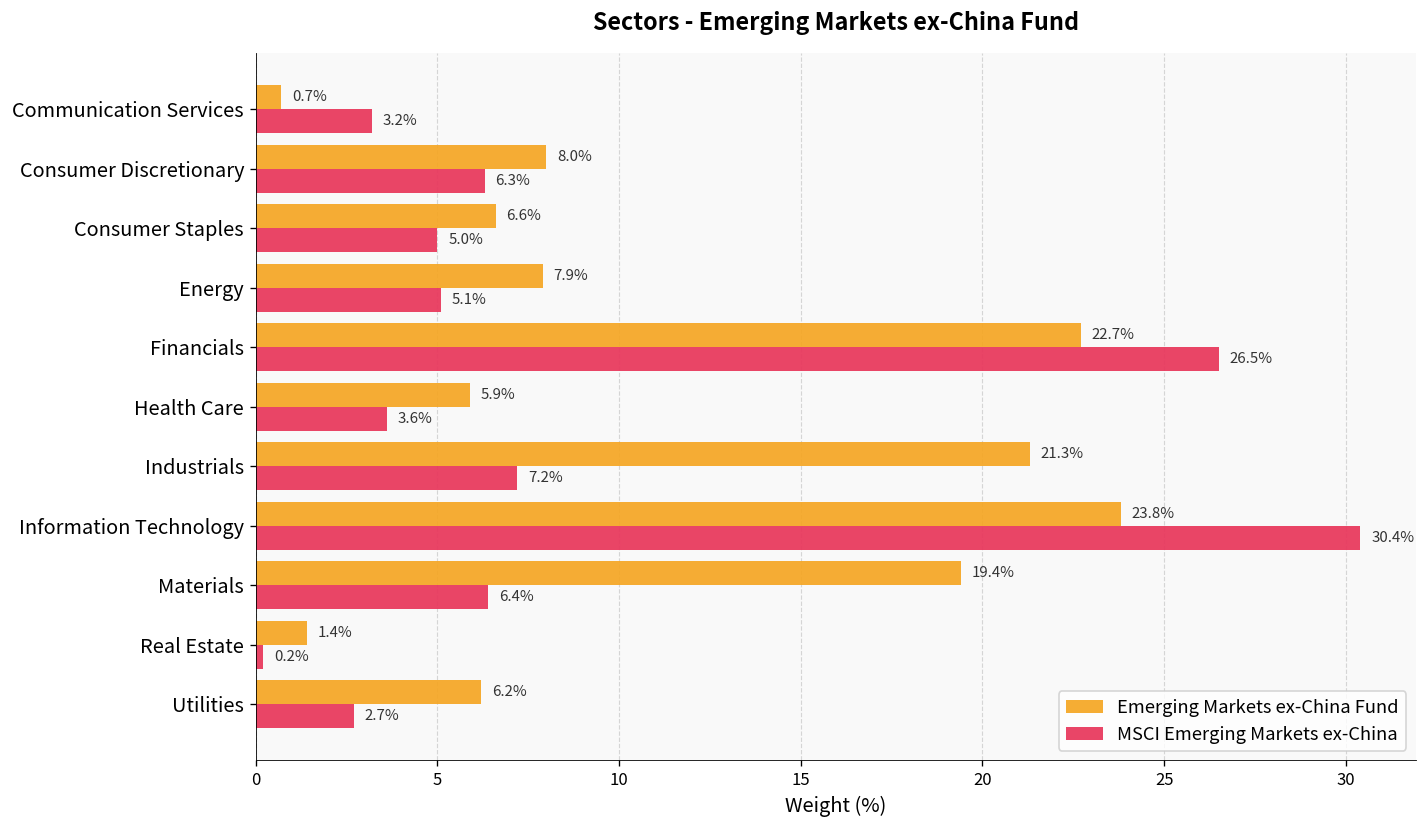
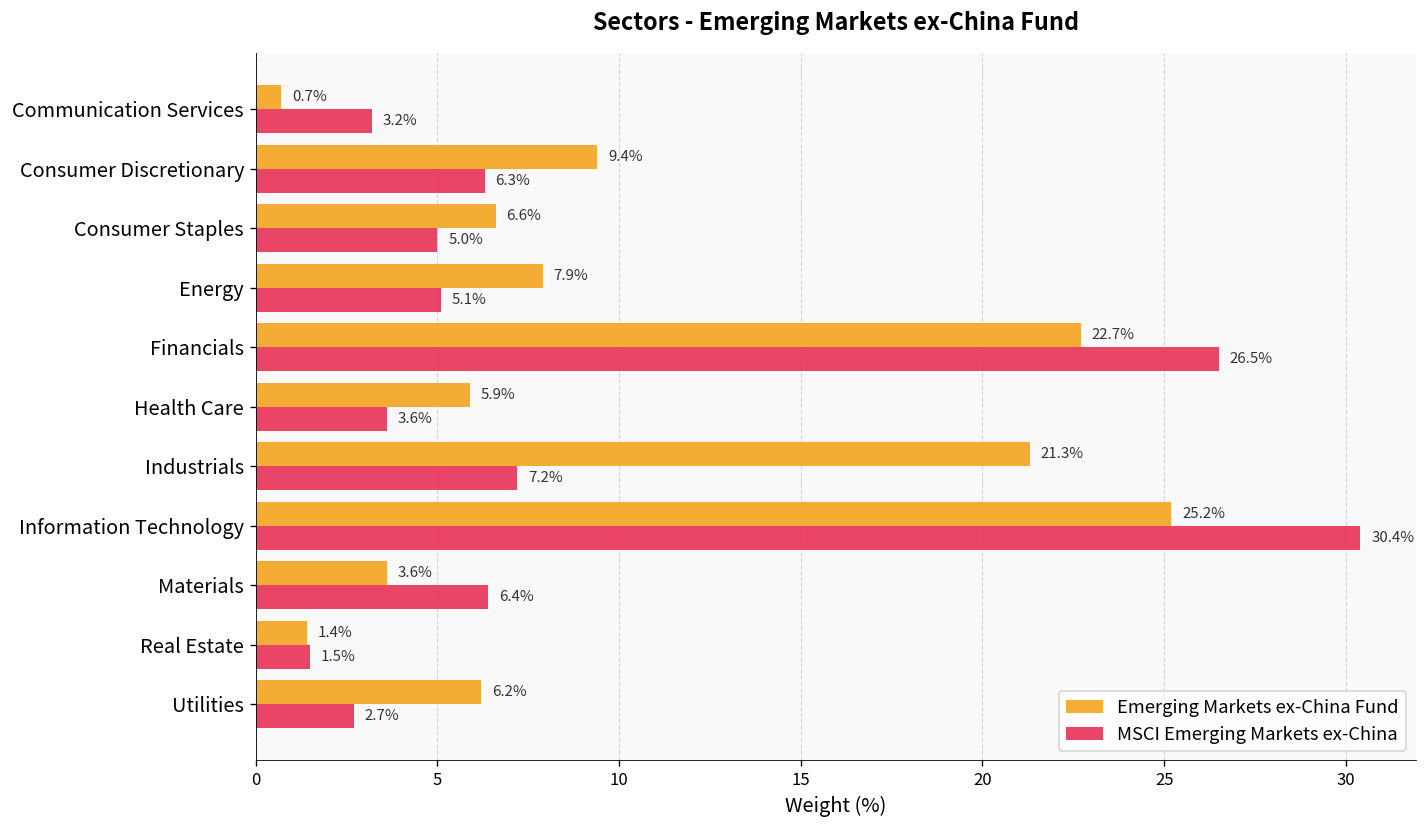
  {
    "Emerging Markets ex-China Fund": {
      "Communication Services": "0.7%",
-     "Consumer Discretionary": "8.0%",
+     "Consumer Discretionary": "9.4%",
      "Consumer Staples": "6.6%",
      "Energy": "7.9%",
      "Financials": "22.7%",
      "Health Care": "5.9%",
      "Industrials": "21.3%",
-     "Information Technology": "23.8%",
-     "Materials": "19.4%",
+     "Information Technology": "25.2%",
+     "Materials": "3.6%",
      "Real Estate": "1.4%",
      "Utilities": "6.2%"
    },
    "MSCI Emerging Markets ex-China": {
      "Communication Services": "3.2%",
      "Consumer Discretionary": "6.3%",
      "Consumer Staples": "5.0%",
      "Energy": "5.1%",
      "Financials": "26.5%",
      "Health Care": "3.6%",
      "Industrials": "7.2%",
      "Information Technology": "30.4%",
      "Materials": "6.4%",
-     "Real Estate": "0.2%",
+     "Real Estate": "1.5%",
      "Utilities": "2.7%"
    }
  }
